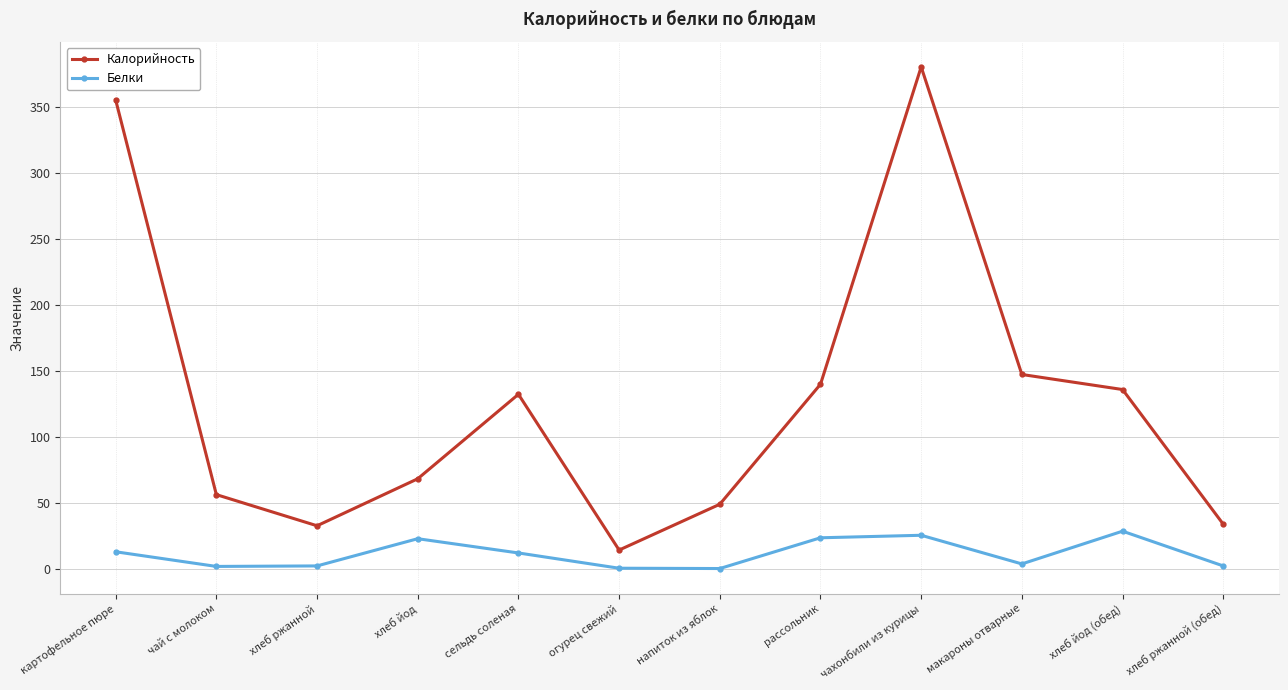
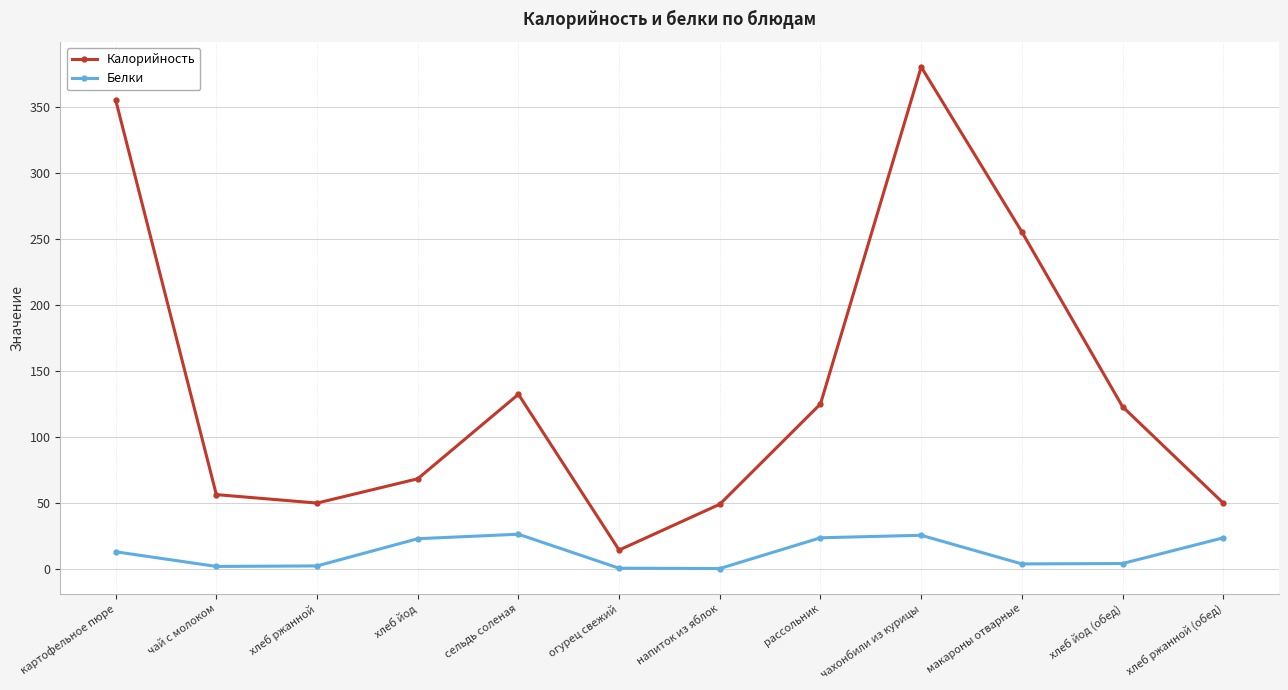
  {
    "Калорийность": {
      "картофельное пюре": 355,
      "чай с молоком": 56,
-     "хлеб ржанной": 32,
+     "хлеб ржанной": 50,
      "хлеб йод": 68,
      "сельдь соленая": 132,
      "огурец свежий": 14,
      "напиток из яблок": 49,
-     "рассольник": 140,
+     "рассольник": 125,
      "чахонбили из курицы": 380,
-     "макароны отварные": 147,
-     "хлеб йод (обед)": 136,
-     "хлеб ржанной (обед)": 34
+     "макароны отварные": 255,
+     "хлеб йод (обед)": 123,
+     "хлеб ржанной (обед)": 50
    },
    "Белки": {
      "картофельное пюре": 13,
      "чай с молоком": 2,
      "хлеб ржанной": 2,
      "хлеб йод": 23,
-     "сельдь соленая": 12,
+     "сельдь соленая": 26,
      "огурец свежий": 0,
      "напиток из яблок": 0,
      "рассольник": 23,
      "чахонбили из курицы": 25,
      "макароны отварные": 4,
-     "хлеб йод (обед)": 28,
-     "хлеб ржанной (обед)": 2
+     "хлеб йод (обед)": 4,
+     "хлеб ржанной (обед)": 23
    }
  }
